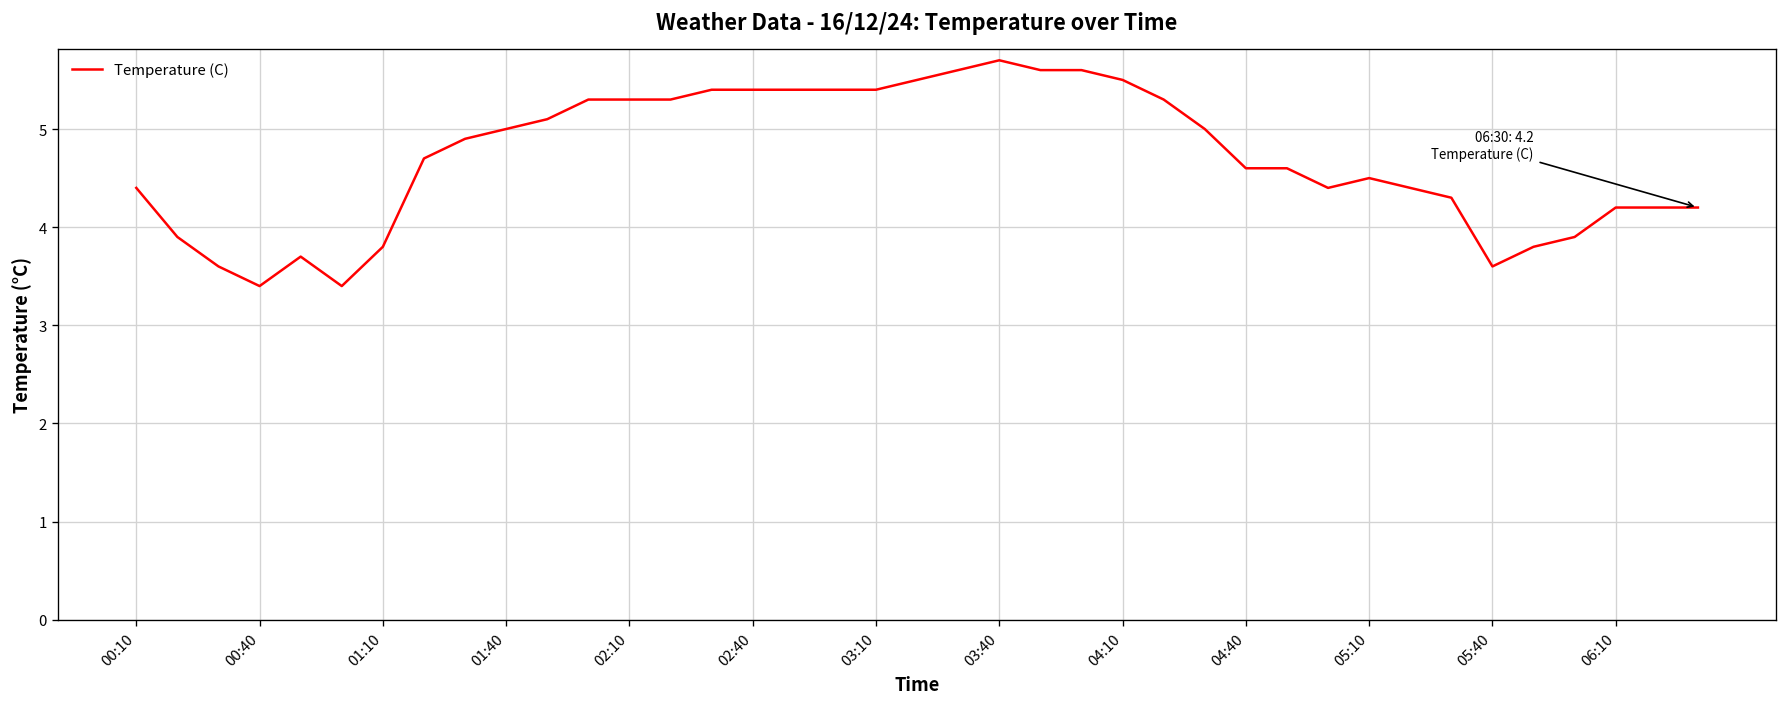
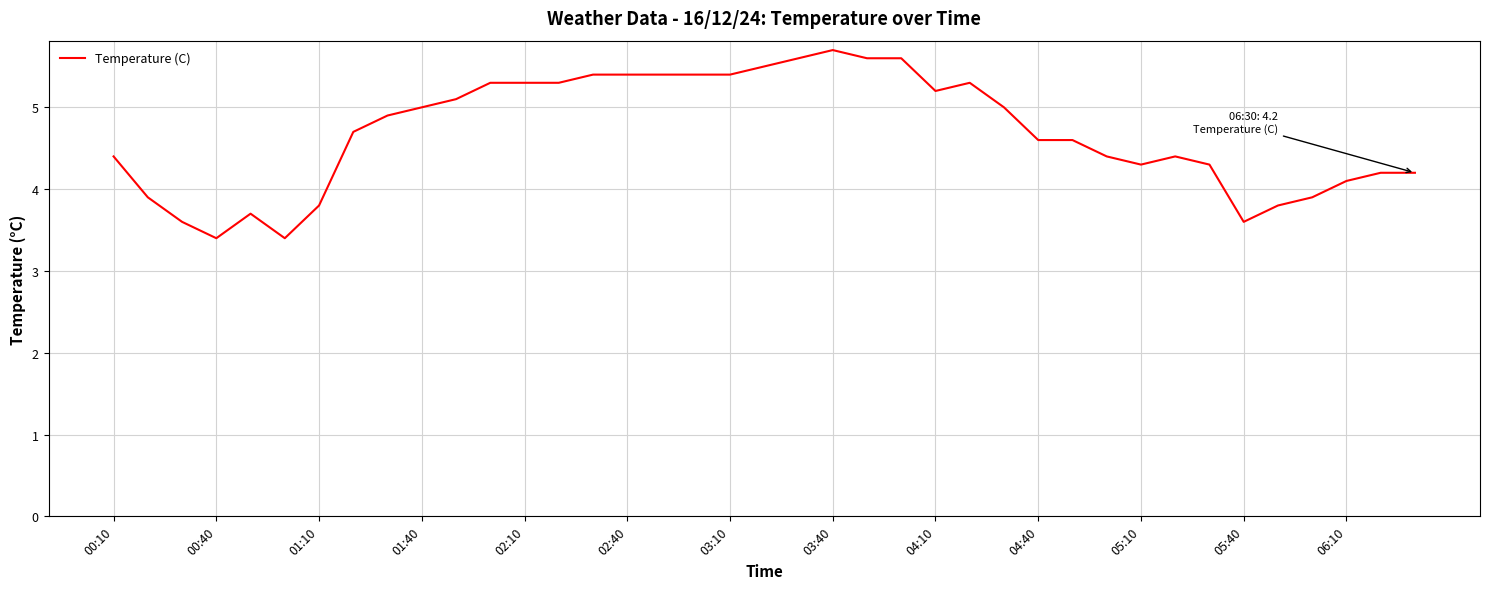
  {
    "00:10": 4.4,
    "00:40": 3.4,
    "01:10": 3.8,
    "01:40": 5.0,
    "02:10": 5.3,
    "02:40": 5.4,
    "03:10": 5.4,
    "03:40": 5.7,
-   "04:10": 5.5,
+   "04:10": 5.2,
    "04:40": 4.6,
-   "05:10": 4.5,
+   "05:10": 4.3,
    "05:40": 3.6,
-   "06:10": 4.2
+   "06:10": 4.1
  }
